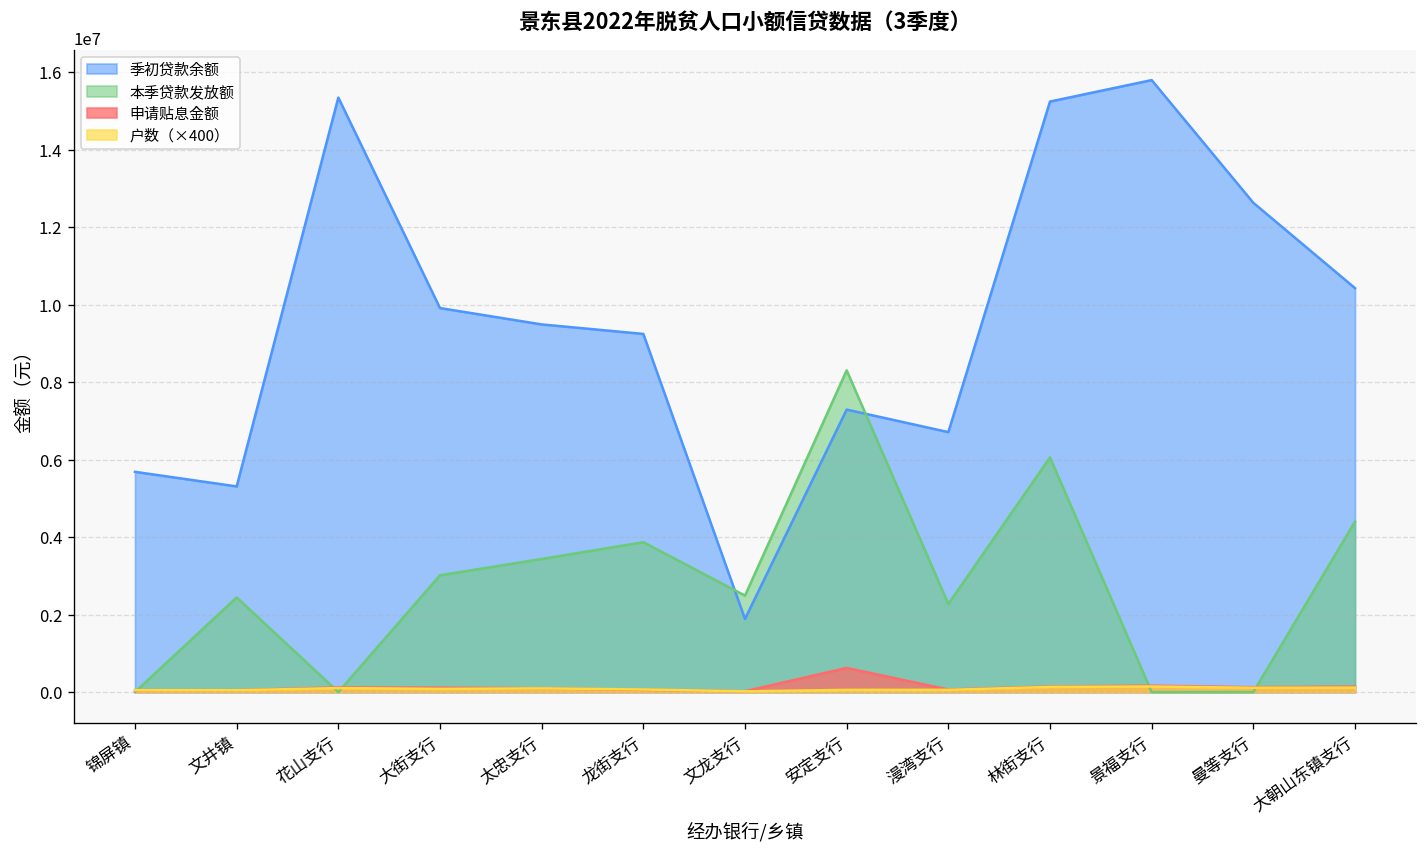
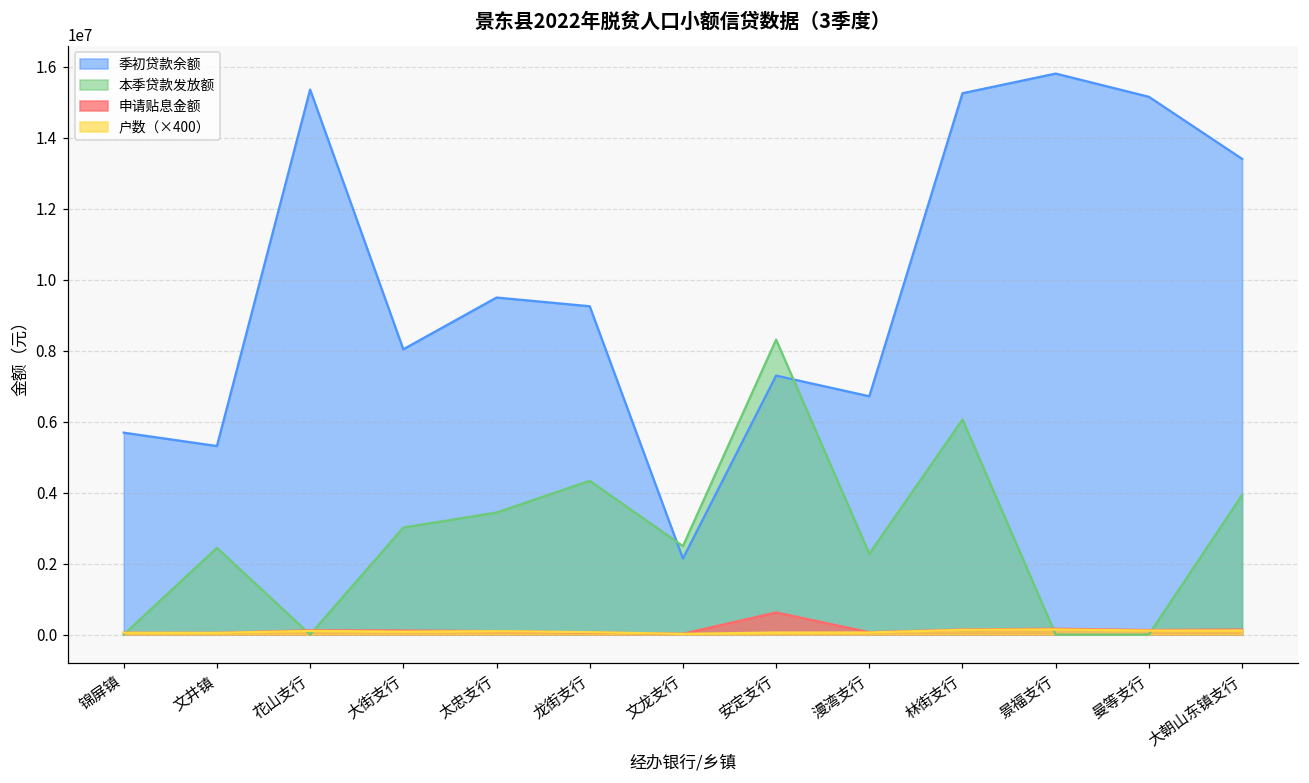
  {
    "季初贷款余额": {
      "锦屏镇": 5700000,
      "文井镇": 5300000,
      "花山支行": 15400000,
-     "大街支行": 9900000,
+     "大街支行": 8000000,
      "太忠支行": 9500000,
      "龙街支行": 9200000,
-     "文龙支行": 1900000,
+     "文龙支行": 2100000,
      "安定支行": 7300000,
      "漫湾支行": 6700000,
      "林街支行": 15200000,
      "景福支行": 15800000,
-     "曼等支行": 12600000,
-     "大朝山东镇支行": 10400000
+     "曼等支行": 15100000,
+     "大朝山东镇支行": 13400000
    },
    "本季贷款发放额": {
      "文井镇": 2400000,
      "花山支行": 0,
      "大街支行": 3000000,
      "太忠支行": 3400000,
-     "龙街支行": 3900000,
+     "龙街支行": 4300000,
      "文龙支行": 2500000,
      "安定支行": 8300000,
      "漫湾支行": 2300000,
      "林街支行": 6100000,
      "景福支行": 0,
      "曼等支行": 0,
-     "大朝山东镇支行": 4400000
+     "大朝山东镇支行": 3900000
    },
    "申请贴息金额": {
      "安定支行": 600000
    },
    "户数（×400）": {
      "安定支行": 100000
    }
  }
